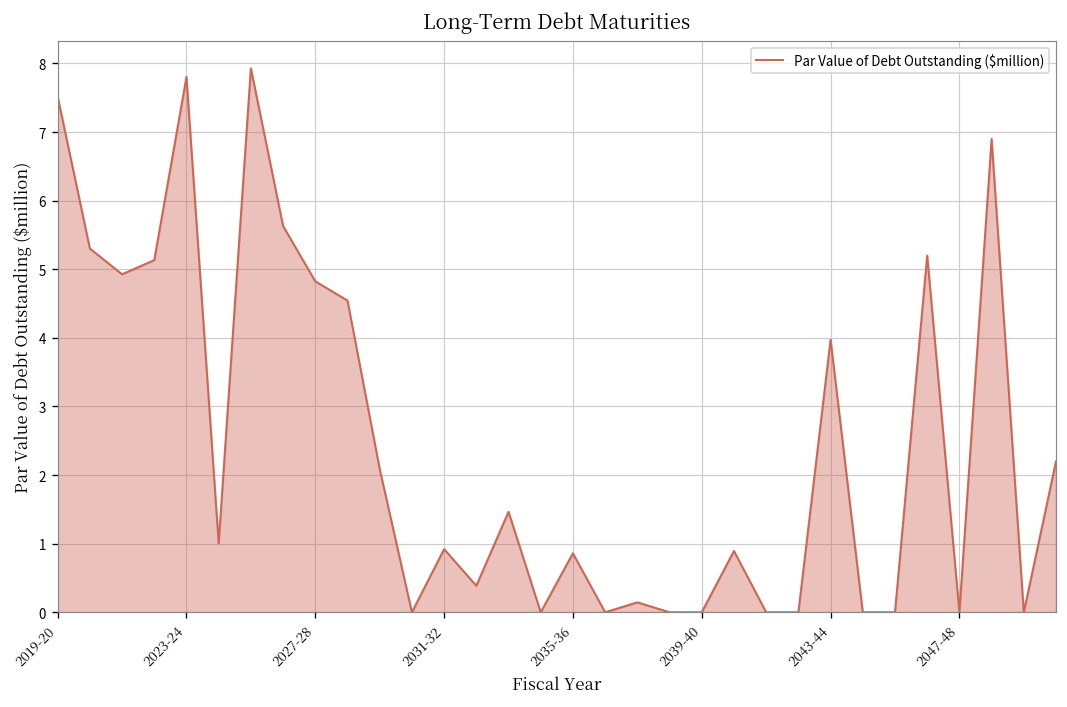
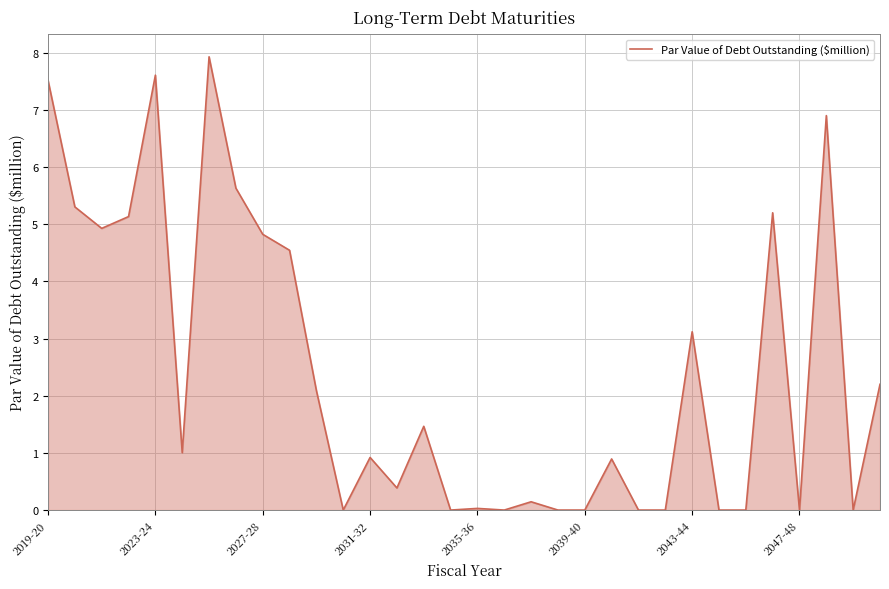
  {
    "2019-20": 7.5,
-   "2023-24": 7.8,
+   "2023-24": 7.6,
    "2027-28": 4.8,
    "2031-32": 0.9,
-   "2035-36": 0.9,
+   "2035-36": 0.0,
    "2039-40": 0.0,
-   "2043-44": 4.0,
+   "2043-44": 3.1,
    "2047-48": 0.0
  }
